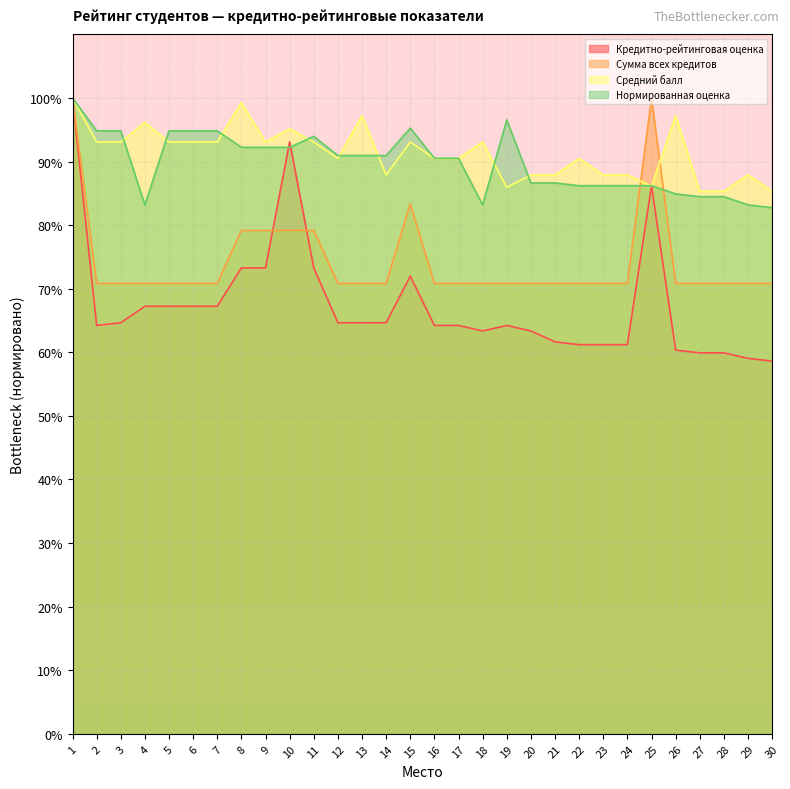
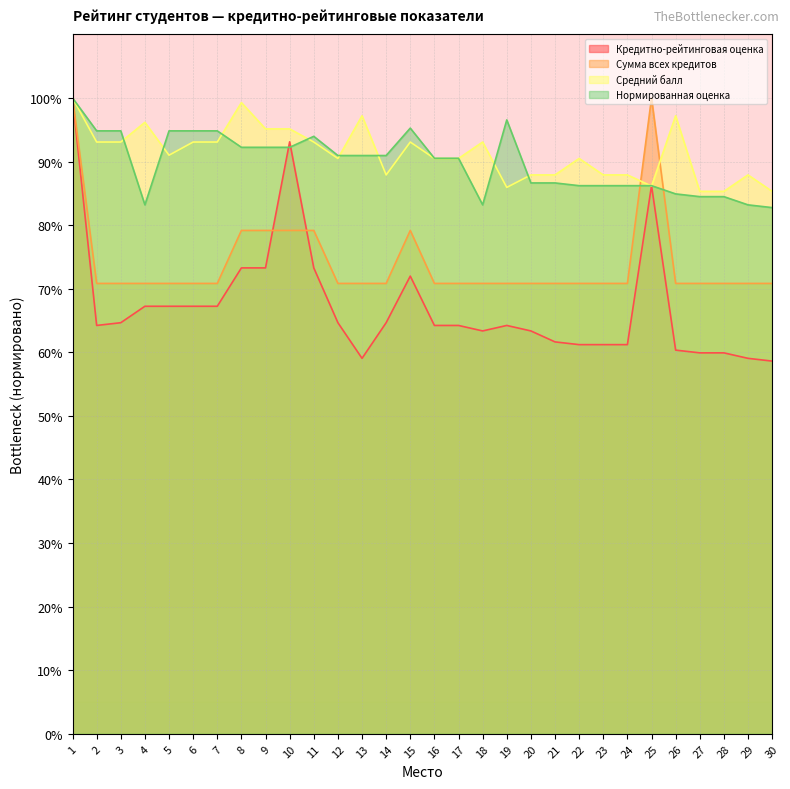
  {
    "Кредитно-рейтинговая оценка": {
      "2": "64%",
      "3": "65%",
      "4": "67%",
      "5": "67%",
      "6": "67%",
      "7": "67%",
      "8": "73%",
      "9": "73%",
      "10": "93%",
      "11": "73%",
      "12": "65%",
-     "13": "65%",
+     "13": "59%",
      "14": "65%",
      "15": "72%",
      "16": "64%",
      "17": "64%",
      "18": "63%",
      "19": "64%",
      "20": "63%",
      "21": "62%",
      "22": "61%",
      "23": "61%",
      "24": "61%",
      "26": "60%",
      "27": "60%",
      "28": "60%",
      "29": "59%",
      "30": "59%"
    },
    "Сумма всех кредитов": {
      "2": "71%",
      "3": "71%",
      "4": "71%",
      "5": "71%",
      "6": "71%",
      "7": "71%",
      "8": "79%",
      "9": "79%",
      "10": "79%",
      "11": "79%",
      "12": "71%",
      "13": "71%",
      "14": "71%",
-     "15": "83%",
+     "15": "79%",
      "16": "71%",
      "17": "71%",
      "18": "71%",
      "19": "71%",
      "20": "71%",
      "21": "71%",
      "22": "71%",
      "23": "71%",
      "24": "71%",
      "26": "71%",
      "27": "71%",
      "28": "71%",
      "29": "71%",
      "30": "71%"
    },
    "Средний балл": {
      "2": "93%",
      "3": "93%",
      "4": "96%",
-     "5": "93%",
+     "5": "91%",
      "6": "93%",
      "7": "93%",
      "8": "99%",
-     "9": "93%",
+     "9": "95%",
      "10": "95%",
      "11": "93%",
      "12": "90%",
      "13": "97%",
      "14": "88%",
      "15": "93%",
      "18": "93%",
      "19": "86%",
      "20": "88%",
      "21": "88%",
      "22": "90%",
      "23": "88%",
      "24": "88%",
      "26": "97%",
      "27": "85%",
      "28": "85%",
      "29": "88%",
      "30": "85%"
    },
    "Нормированная оценка": {
      "2": "95%",
      "3": "95%",
      "4": "83%",
      "5": "95%",
      "6": "95%",
      "7": "95%",
      "8": "92%",
      "9": "92%",
      "10": "92%",
      "11": "94%",
      "12": "91%",
      "13": "91%",
      "14": "91%",
      "15": "95%",
      "18": "83%",
      "19": "97%",
      "20": "87%",
      "21": "87%",
      "22": "86%",
      "23": "86%",
      "24": "86%",
      "26": "85%",
      "27": "84%",
      "28": "84%",
      "29": "83%",
      "30": "83%"
    }
  }
